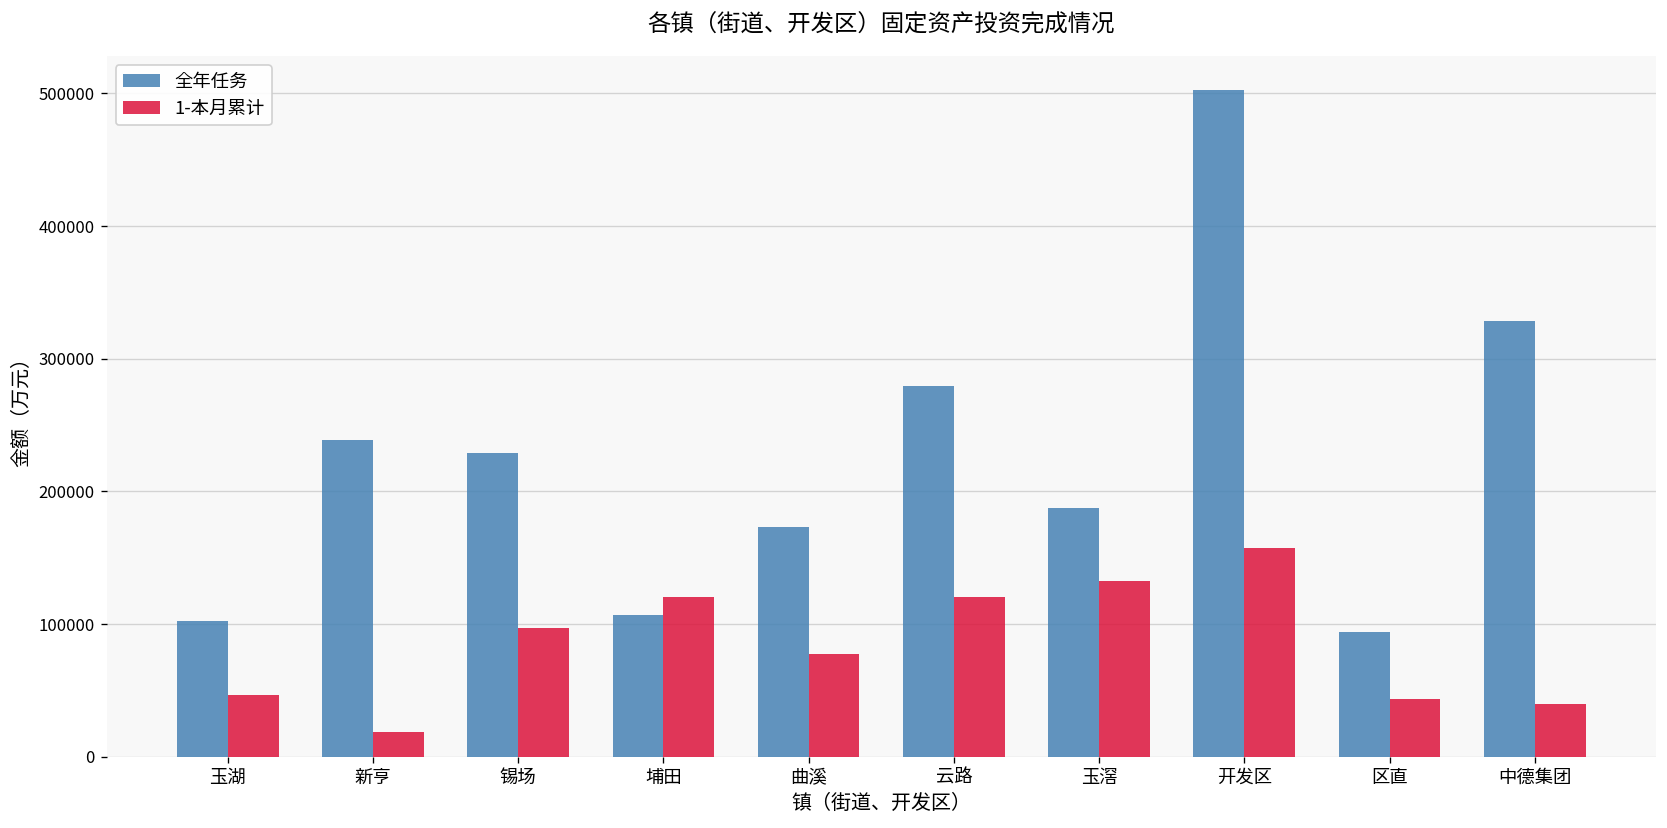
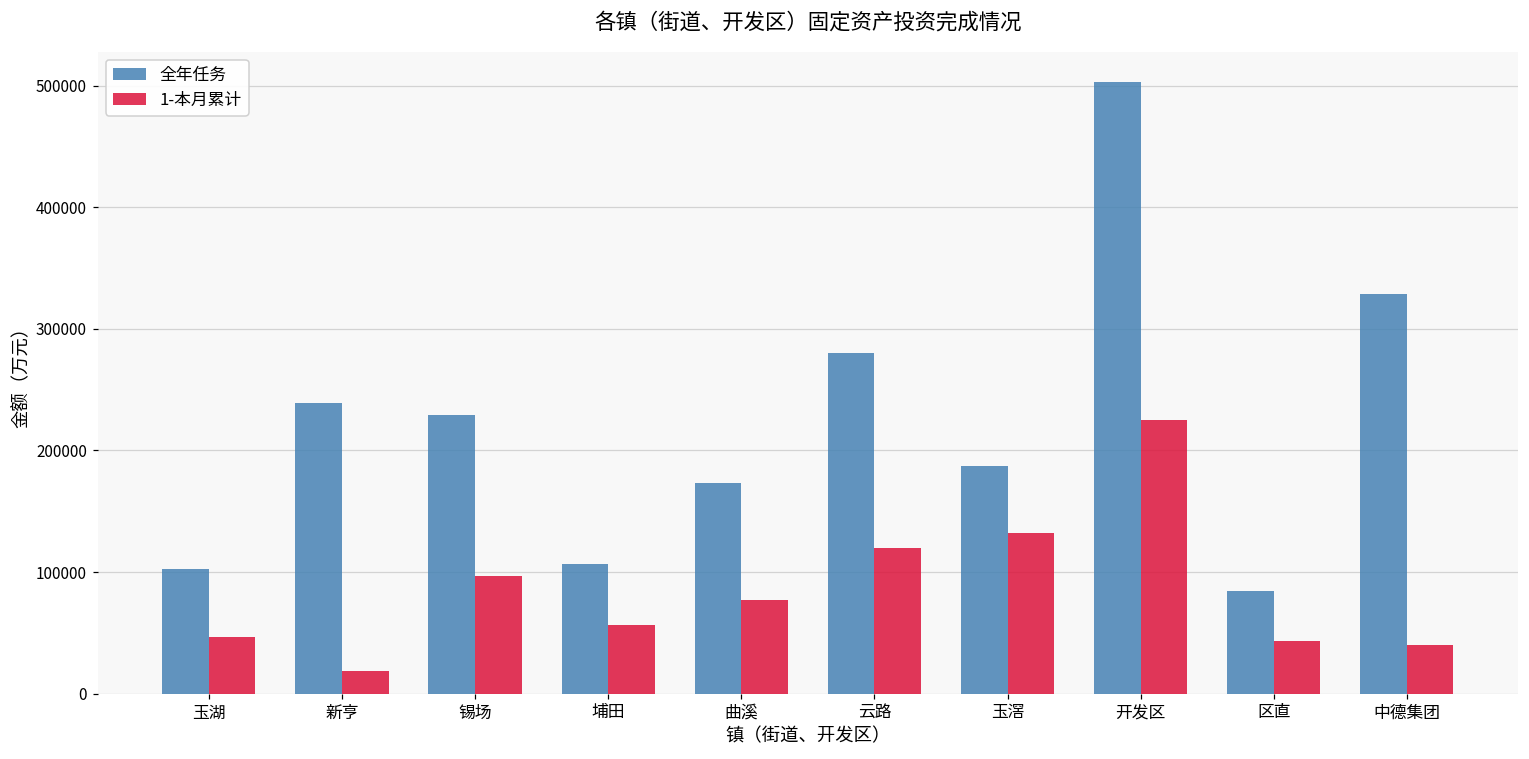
  {
    "全年任务": {
      "玉湖": 102000,
      "新亨": 239000,
      "锡场": 229000,
      "埔田": 107000,
      "曲溪": 174000,
      "云路": 280000,
      "玉滘": 187000,
      "开发区": 503000,
-     "区直": 94000,
+     "区直": 85000,
      "中德集团": 329000
    },
    "1-本月累计": {
      "玉湖": 46000,
      "新亨": 19000,
      "锡场": 97000,
-     "埔田": 120000,
+     "埔田": 57000,
      "曲溪": 77000,
      "云路": 120000,
      "玉滘": 132000,
-     "开发区": 158000,
+     "开发区": 225000,
      "区直": 44000,
      "中德集团": 40000
    }
  }
